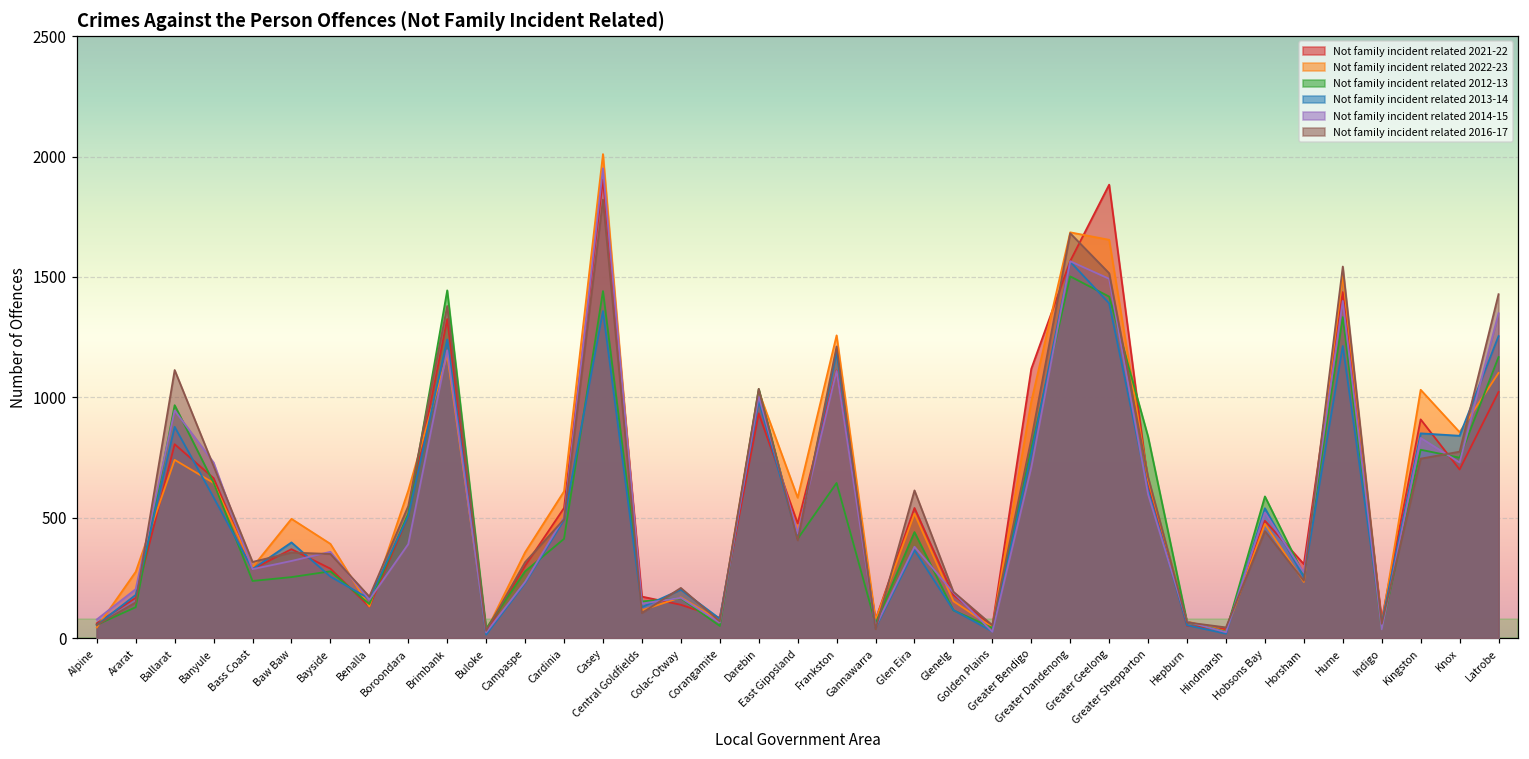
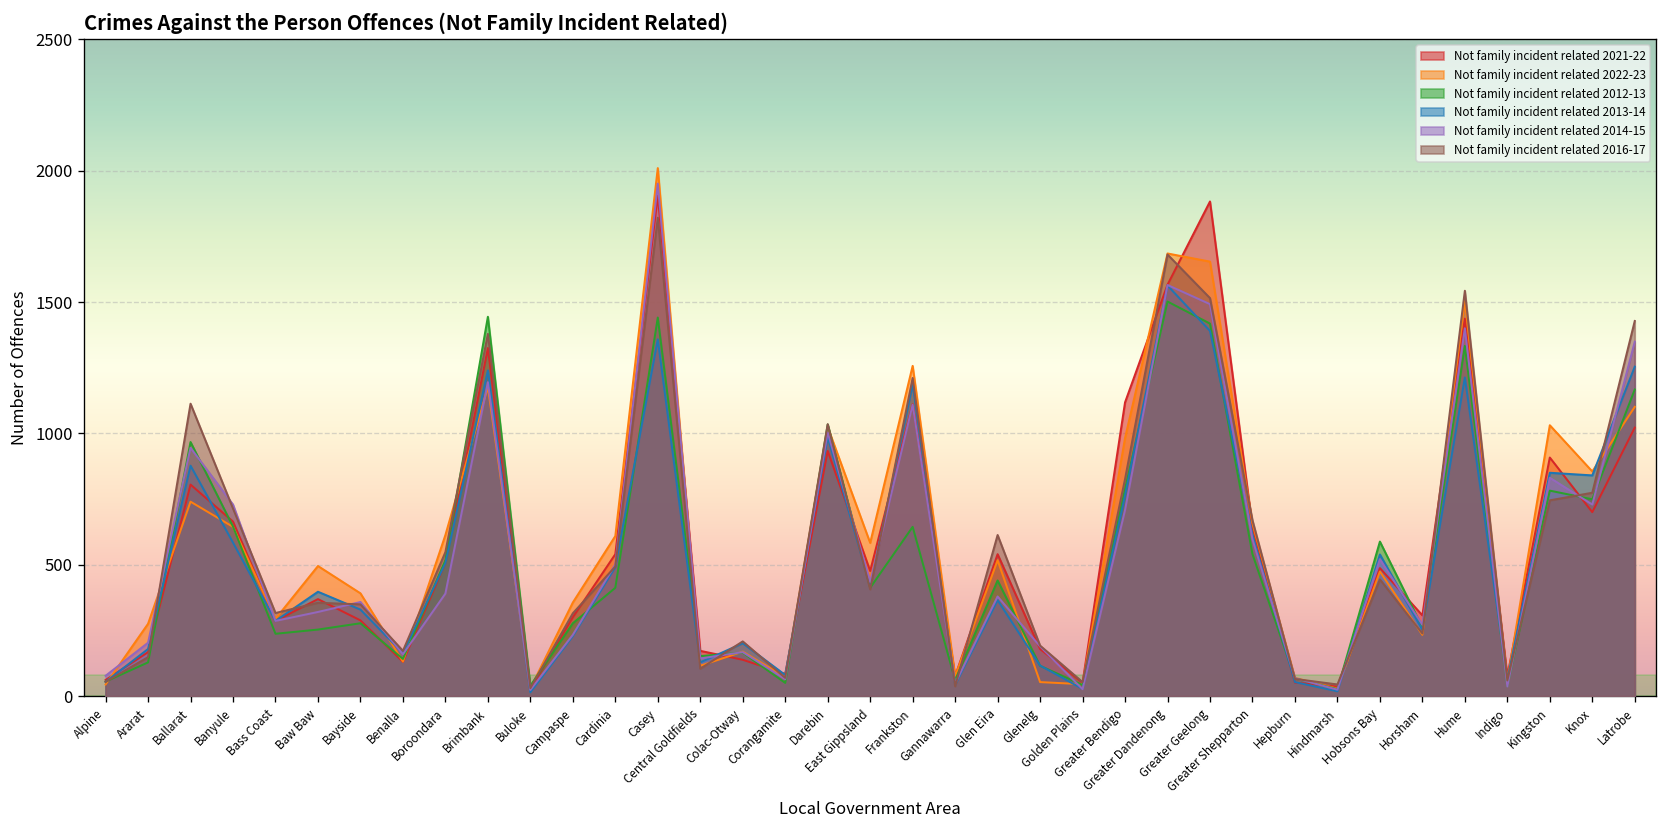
  {
    "Not family incident related 2021-22": {
      "Ararat": 170,
      "Ballarat": 810,
      "Banyule": 660,
      "Baw Baw": 370,
      "Brimbank": 1330,
      "Campaspe": 300,
      "Cardinia": 540,
      "Casey": 1910,
      "Central Goldfields": 170,
      "Colac-Otway": 140,
      "Darebin": 930,
      "East Gippsland": 480,
      "Glen Eira": 540,
      "Greater Bendigo": 1120,
      "Greater Geelong": 1880,
      "Greater Shepparton": 640,
      "Hobsons Bay": 490,
      "Horsham": 310,
      "Hume": 1440,
      "Indigo": 80,
      "Kingston": 910,
      "Knox": 700,
      "Latrobe": 1020
    },
    "Not family incident related 2022-23": {
      "Ararat": 280,
      "Ballarat": 740,
      "Baw Baw": 500,
      "Bayside": 390,
      "Boroondara": 610,
      "Brimbank": 1180,
      "Campaspe": 360,
      "Cardinia": 610,
      "Casey": 2010,
      "East Gippsland": 580,
      "Frankston": 1260,
      "Glen Eira": 520,
-     "Glenelg": 150,
+     "Glenelg": 50,
      "Greater Bendigo": 980,
      "Greater Geelong": 1650,
      "Greater Shepparton": 660,
      "Hobsons Bay": 470,
      "Hume": 1510,
      "Kingston": 1030,
      "Knox": 860,
      "Latrobe": 1100
    },
    "Not family incident related 2012-13": {
      "Ararat": 130,
      "Ballarat": 970,
      "Bass Coast": 240,
      "Baw Baw": 250,
      "Brimbank": 1440,
      "Campaspe": 280,
      "Cardinia": 410,
      "Casey": 1440,
      "Corangamite": 50,
      "Frankston": 640,
      "Gannawarra": 60,
      "Glen Eira": 440,
      "Greater Bendigo": 790,
      "Greater Dandenong": 1500,
      "Greater Geelong": 1420,
-     "Greater Shepparton": 840,
+     "Greater Shepparton": 540,
      "Hobsons Bay": 590,
      "Hume": 1330,
      "Kingston": 780,
      "Knox": 750,
      "Latrobe": 1170
    },
    "Not family incident related 2013-14": {
      "Ararat": 180,
      "Ballarat": 880,
      "Banyule": 580,
      "Baw Baw": 400,
-     "Bayside": 260,
+     "Bayside": 330,
      "Brimbank": 1240,
      "Casey": 1360,
      "Central Goldfields": 130,
      "Darebin": 990,
      "Frankston": 1190,
      "Glen Eira": 370,
      "Greater Bendigo": 760,
      "Greater Geelong": 1390,
      "Greater Shepparton": 610,
      "Hobsons Bay": 540,
      "Hume": 1210,
      "Kingston": 850,
      "Knox": 840,
      "Latrobe": 1250
    },
    "Not family incident related 2014-15": {
      "Alpine": 80,
      "Ararat": 200,
      "Ballarat": 950,
      "Banyule": 730,
      "Baw Baw": 320,
      "Boroondara": 390,
      "Brimbank": 1200,
      "Casey": 1950,
      "Darebin": 1000,
      "East Gippsland": 430,
      "Glen Eira": 380,
      "Greater Bendigo": 710,
      "Greater Geelong": 1490,
      "Greater Shepparton": 600,
      "Hobsons Bay": 520,
      "Hume": 1400,
      "Kingston": 830,
      "Knox": 730,
      "Latrobe": 1350
    },
    "Not family incident related 2016-17": {
      "Ararat": 150,
      "Ballarat": 1110,
      "Banyule": 710,
      "Bass Coast": 320,
      "Baw Baw": 360,
      "Boroondara": 550,
      "Brimbank": 1380,
      "Campaspe": 320,
      "Casey": 1820,
      "Frankston": 1210,
      "Glen Eira": 610,
      "Greater Bendigo": 830,
      "Greater Geelong": 1520,
      "Greater Shepparton": 670,
      "Hobsons Bay": 440,
      "Hume": 1540,
      "Kingston": 750,
      "Knox": 770,
      "Latrobe": 1430
    }
  }
